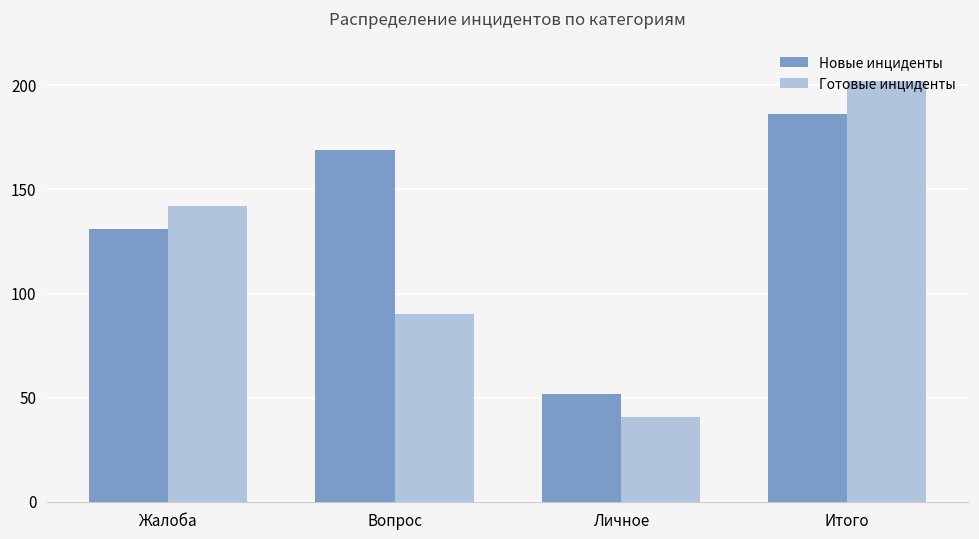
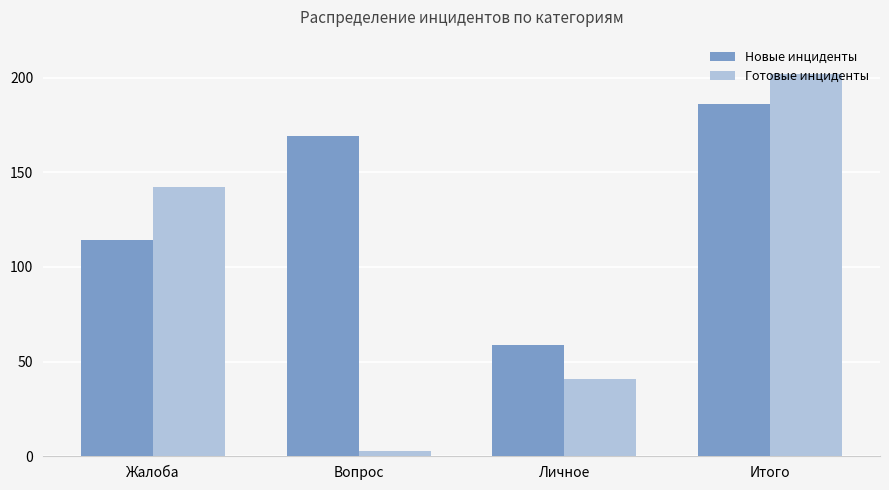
  {
    "Новые инциденты": {
-     "Жалоба": 131,
+     "Жалоба": 114,
      "Вопрос": 169,
-     "Личное": 52,
+     "Личное": 59,
      "Итого": 186
    },
    "Готовые инциденты": {
      "Жалоба": 142,
-     "Вопрос": 90,
+     "Вопрос": 3,
      "Личное": 41,
      "Итого": 202
    }
  }
